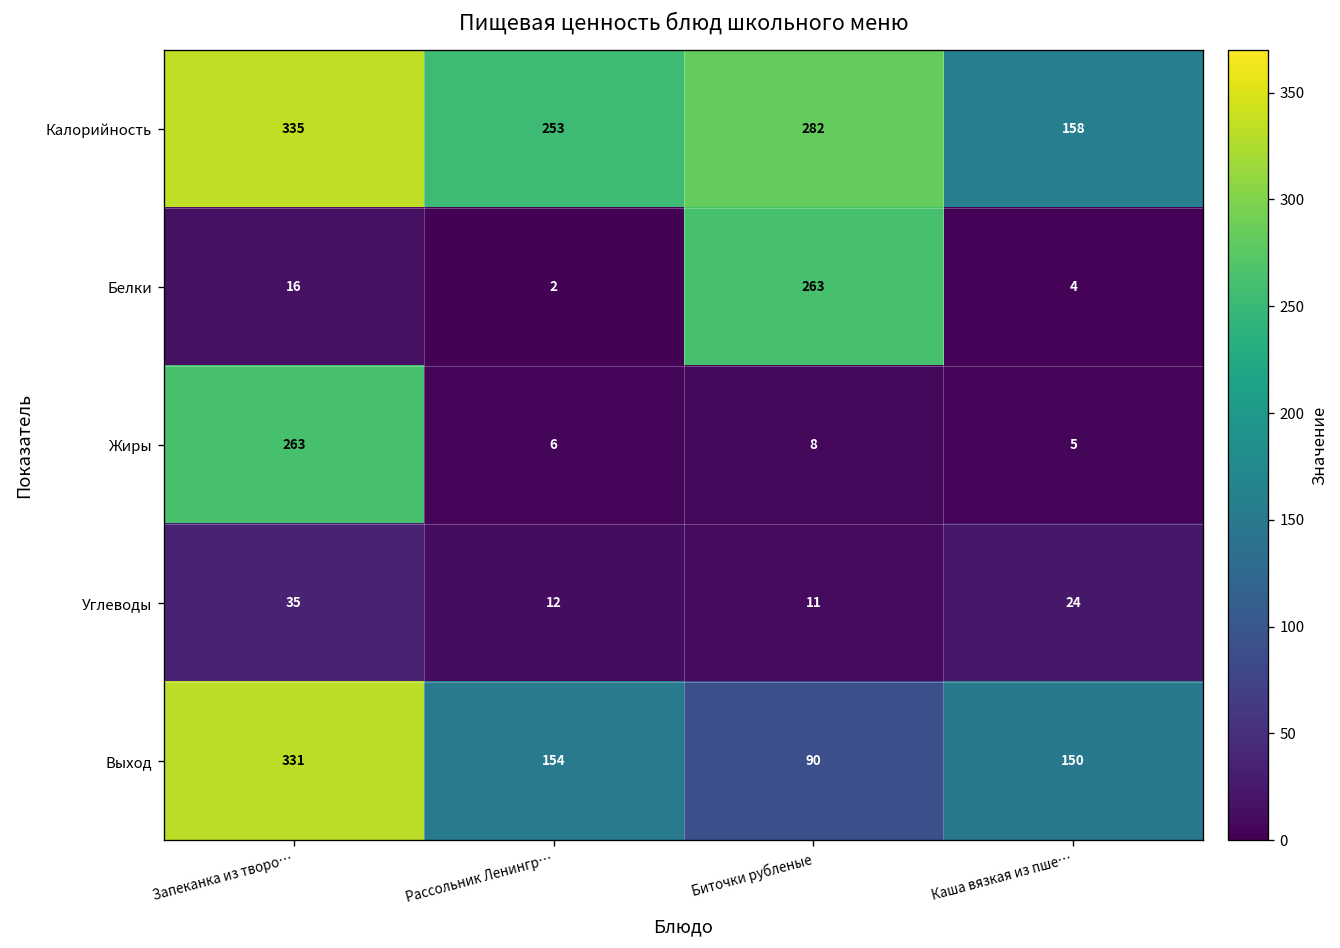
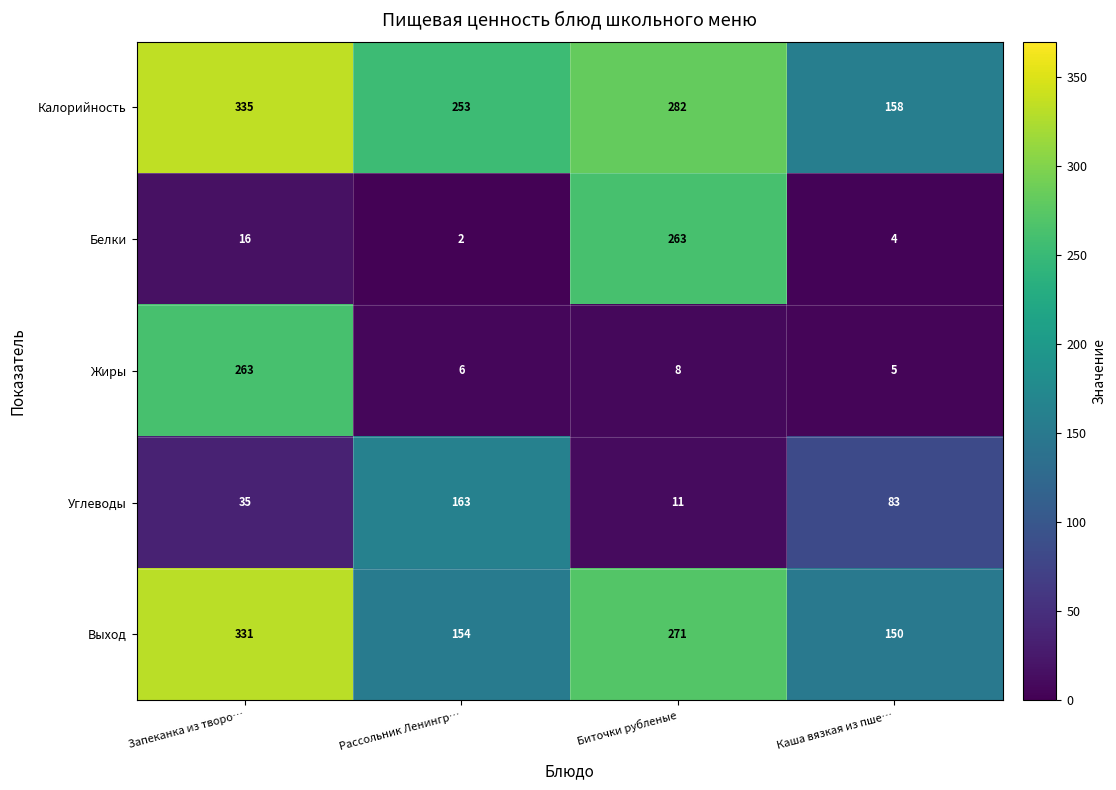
  {
    "Калорийность": {
      "Запеканка из творо…": 335,
      "Рассольник Ленингр…": 253,
      "Биточки рубленые": 282,
      "Каша вязкая из пше…": 158
    },
    "Белки": {
      "Запеканка из творо…": 16,
      "Рассольник Ленингр…": 2,
      "Биточки рубленые": 263,
      "Каша вязкая из пше…": 4
    },
    "Жиры": {
      "Запеканка из творо…": 263,
      "Рассольник Ленингр…": 6,
      "Биточки рубленые": 8,
      "Каша вязкая из пше…": 5
    },
    "Углеводы": {
      "Запеканка из творо…": 35,
-     "Рассольник Ленингр…": 12,
+     "Рассольник Ленингр…": 163,
      "Биточки рубленые": 11,
-     "Каша вязкая из пше…": 24
+     "Каша вязкая из пше…": 83
    },
    "Выход": {
      "Запеканка из творо…": 331,
      "Рассольник Ленингр…": 154,
-     "Биточки рубленые": 90,
+     "Биточки рубленые": 271,
      "Каша вязкая из пше…": 150
    }
  }
